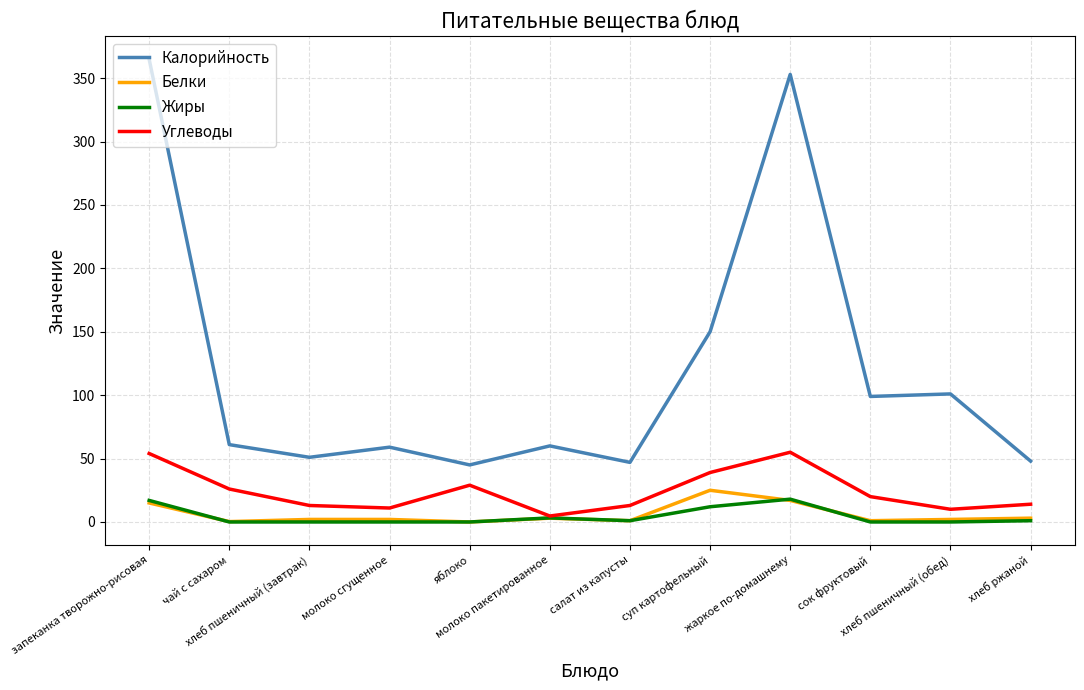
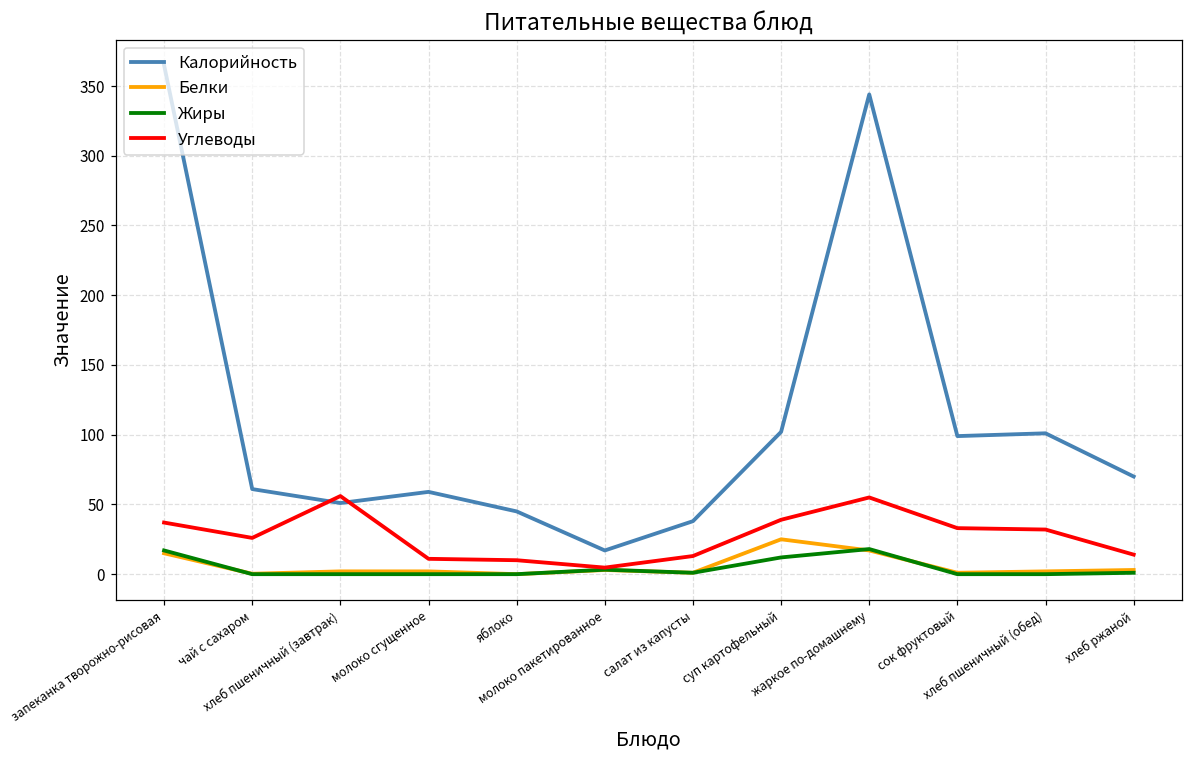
  {
    "Калорийность": {
      "чай с сахаром": 61,
      "хлеб пшеничный (завтрак)": 51,
      "молоко сгущенное": 59,
      "яблоко": 45,
-     "молоко пакетированное": 60,
-     "салат из капусты": 47,
-     "суп картофельный": 150,
-     "жаркое по-домашнему": 353,
+     "молоко пакетированное": 17,
+     "салат из капусты": 38,
+     "суп картофельный": 102,
+     "жаркое по-домашнему": 344,
      "сок фруктовый": 99,
      "хлеб пшеничный (обед)": 101,
-     "хлеб ржаной": 48
+     "хлеб ржаной": 70
    },
    "Белки": {
      "запеканка творожно-рисовая": 15,
      "хлеб пшеничный (завтрак)": 2,
      "молоко сгущенное": 2,
      "суп картофельный": 25,
      "хлеб пшеничный (обед)": 2
    },
    "Жиры": {
      "запеканка творожно-рисовая": 17,
      "хлеб пшеничный (завтрак)": 0,
      "молоко сгущенное": 0,
      "суп картофельный": 12,
      "хлеб пшеничный (обед)": 0
    },
    "Углеводы": {
-     "запеканка творожно-рисовая": 54,
+     "запеканка творожно-рисовая": 37,
      "чай с сахаром": 26,
-     "хлеб пшеничный (завтрак)": 13,
+     "хлеб пшеничный (завтрак)": 56,
      "молоко сгущенное": 11,
-     "яблоко": 29,
+     "яблоко": 10,
      "салат из капусты": 13,
      "суп картофельный": 39,
      "жаркое по-домашнему": 55,
-     "сок фруктовый": 20,
-     "хлеб пшеничный (обед)": 10,
+     "сок фруктовый": 33,
+     "хлеб пшеничный (обед)": 32,
      "хлеб ржаной": 14
    }
  }
